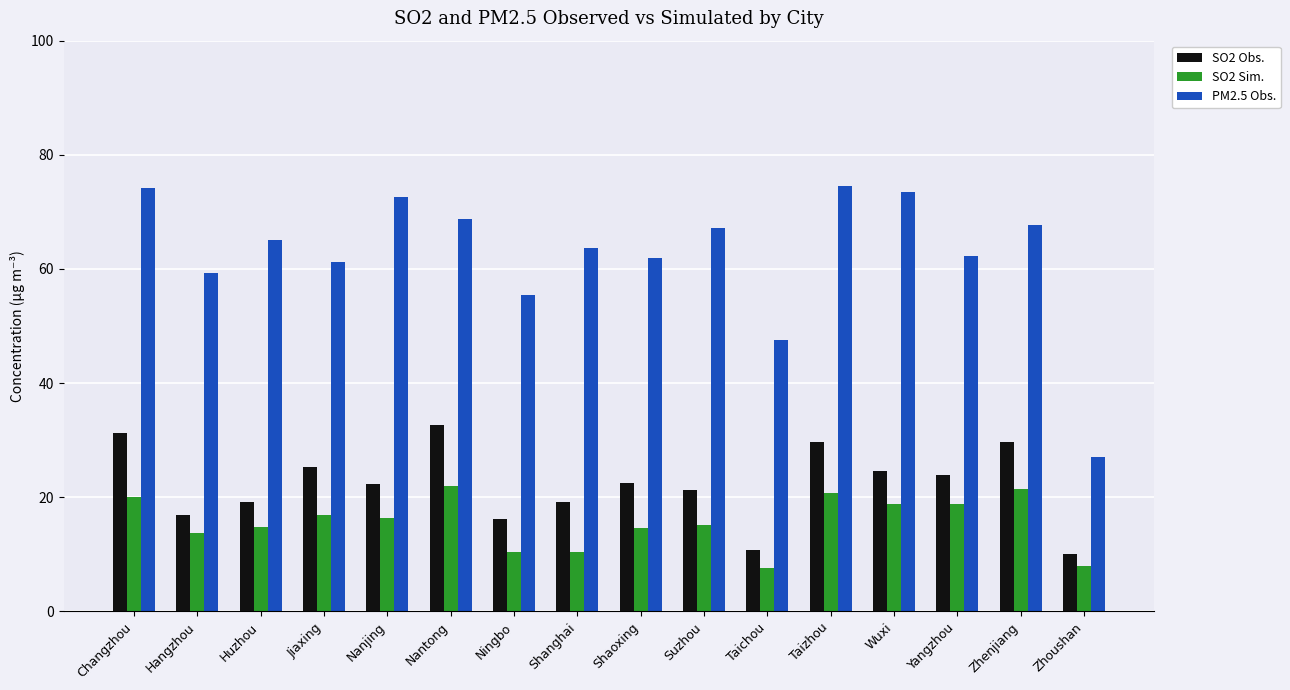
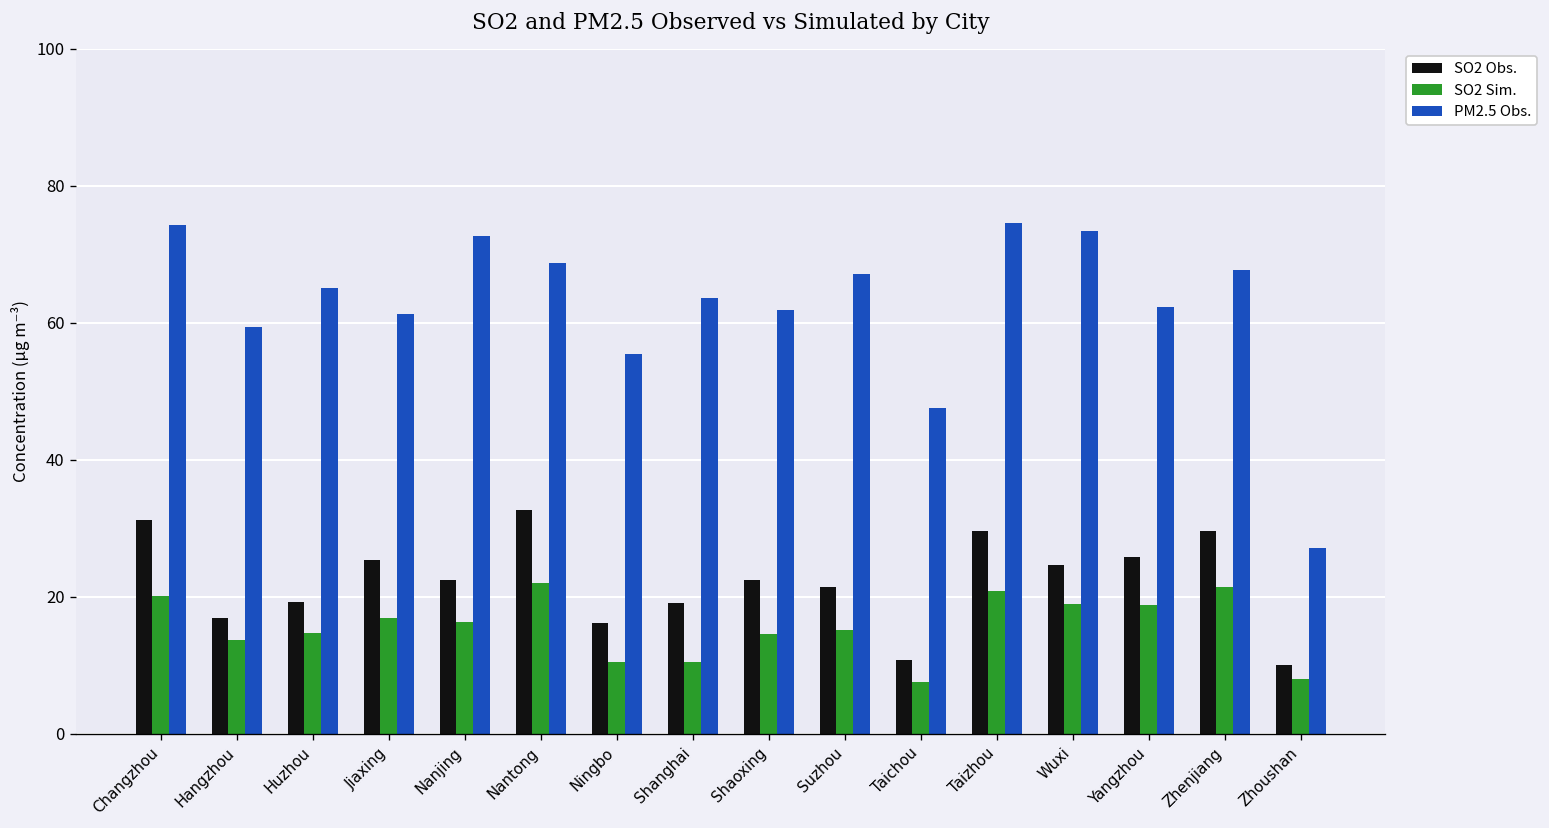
  {
    "SO2 Obs.": {
      "Changzhou": 31,
      "Hangzhou": 17,
      "Huzhou": 19,
      "Jiaxing": 25,
      "Nanjing": 22,
      "Nantong": 33,
      "Ningbo": 16,
      "Shanghai": 19,
      "Shaoxing": 22,
      "Suzhou": 21,
      "Taichou": 11,
      "Taizhou": 30,
      "Wuxi": 25,
-     "Yangzhou": 24,
+     "Yangzhou": 26,
      "Zhenjiang": 30,
      "Zhoushan": 10
    },
    "SO2 Sim.": {
      "Changzhou": 20,
      "Hangzhou": 14,
      "Huzhou": 15,
      "Jiaxing": 17,
      "Nanjing": 16,
      "Nantong": 22,
      "Ningbo": 10,
      "Shanghai": 10,
      "Shaoxing": 15,
      "Suzhou": 15,
      "Taichou": 8,
      "Taizhou": 21,
      "Wuxi": 19,
      "Yangzhou": 19,
      "Zhenjiang": 22,
      "Zhoushan": 8
    },
    "PM2.5 Obs.": {
      "Changzhou": 74,
      "Hangzhou": 59,
      "Huzhou": 65,
      "Jiaxing": 61,
      "Nanjing": 73,
      "Nantong": 69,
      "Ningbo": 55,
      "Shanghai": 64,
      "Shaoxing": 62,
      "Suzhou": 67,
      "Taichou": 48,
      "Taizhou": 75,
      "Wuxi": 73,
      "Yangzhou": 62,
      "Zhenjiang": 68,
      "Zhoushan": 27
    }
  }
